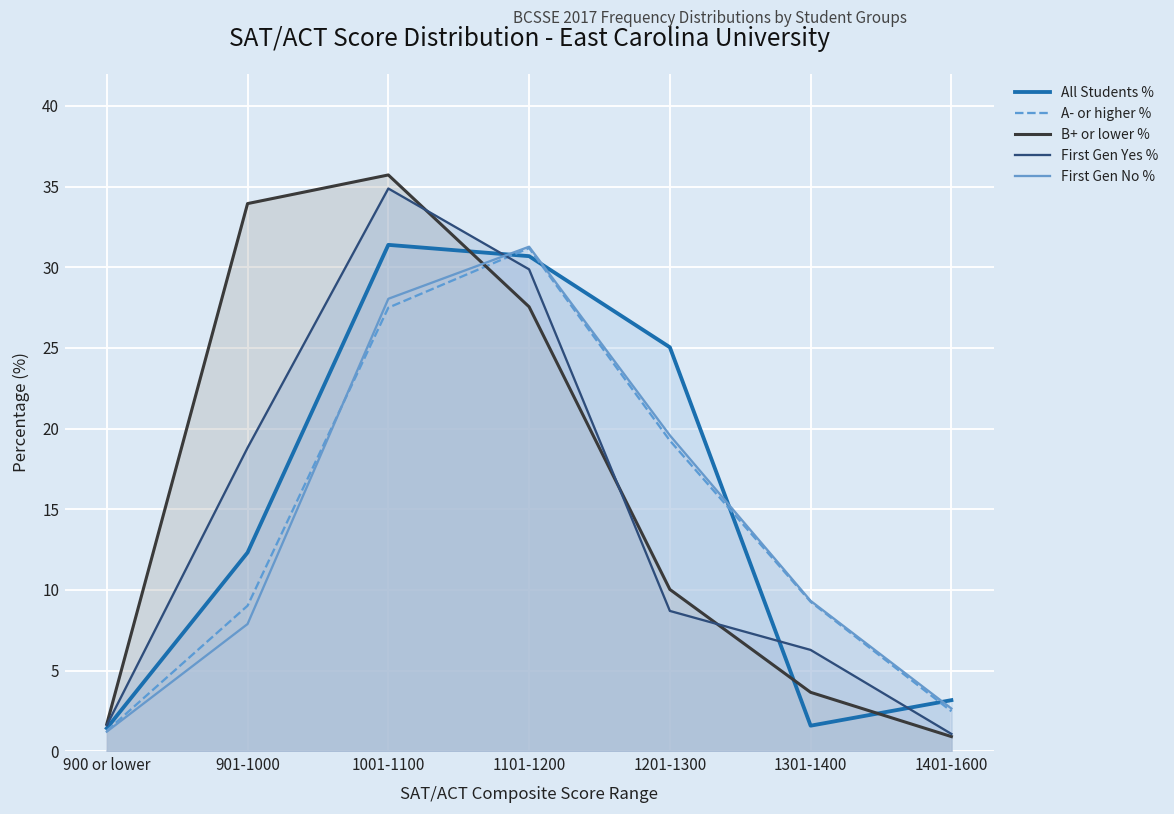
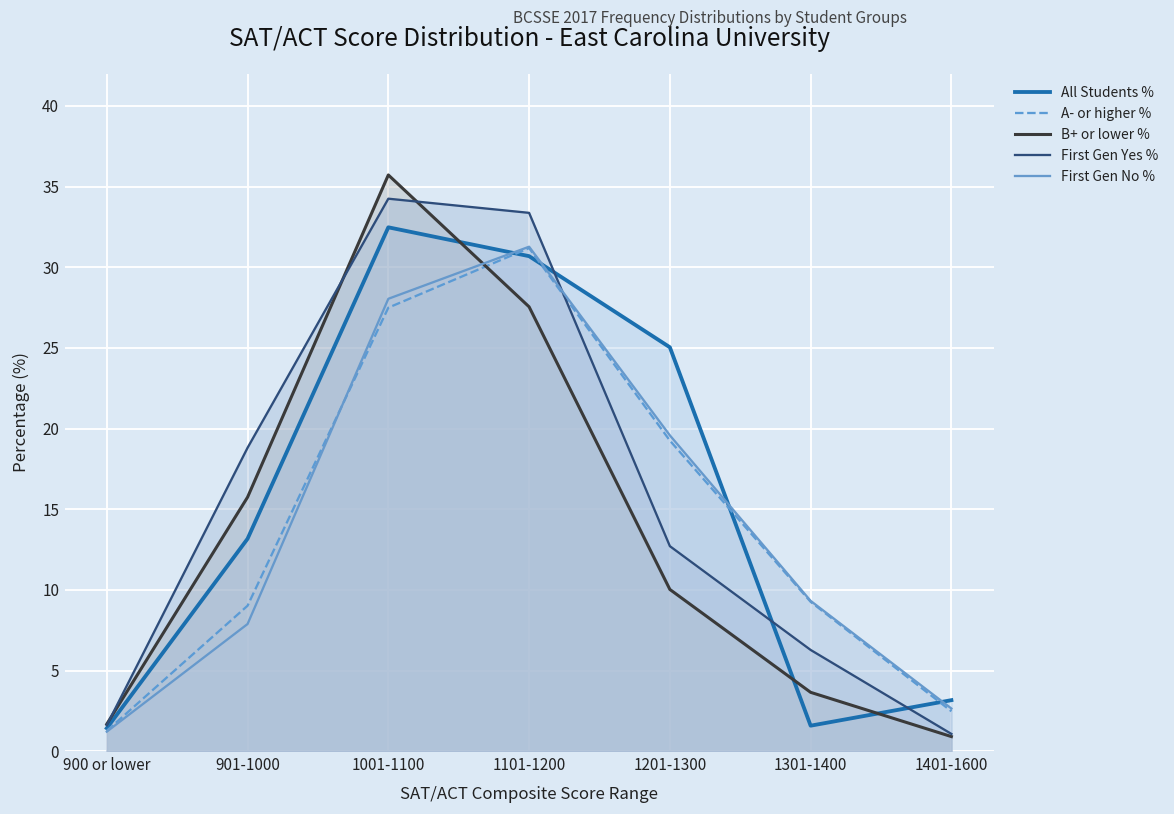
  {
    "All Students %": {
-     "901-1000": 12.3,
-     "1001-1100": 31.4,
+     "901-1000": 13.2,
+     "1001-1100": 32.5,
      "1101-1200": 30.7,
      "1201-1300": 25.0,
      "1301-1400": 1.6,
      "1401-1600": 3.2
    },
    "B+ or lower %": {
-     "901-1000": 33.9,
+     "901-1000": 15.8,
      "1001-1100": 35.7,
      "1101-1200": 27.6,
      "1201-1300": 10.0,
      "1301-1400": 3.7
    },
    "First Gen Yes %": {
      "901-1000": 18.8,
-     "1001-1100": 34.9,
-     "1101-1200": 29.9,
-     "1201-1300": 8.7,
+     "1001-1100": 34.3,
+     "1101-1200": 33.4,
+     "1201-1300": 12.7,
      "1301-1400": 6.3
    }
  }
